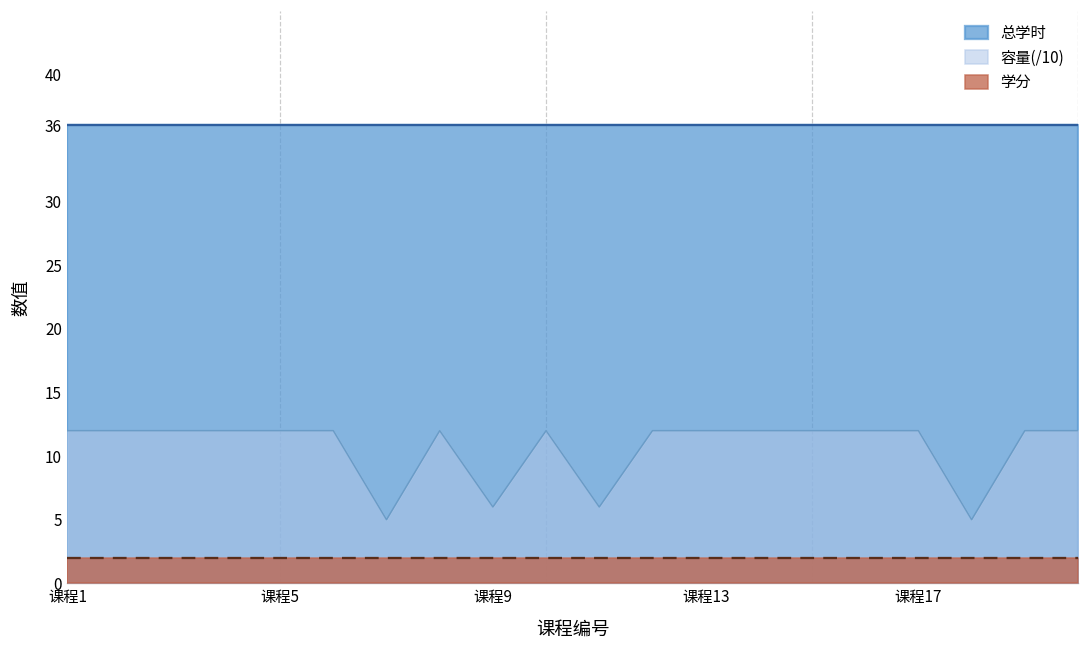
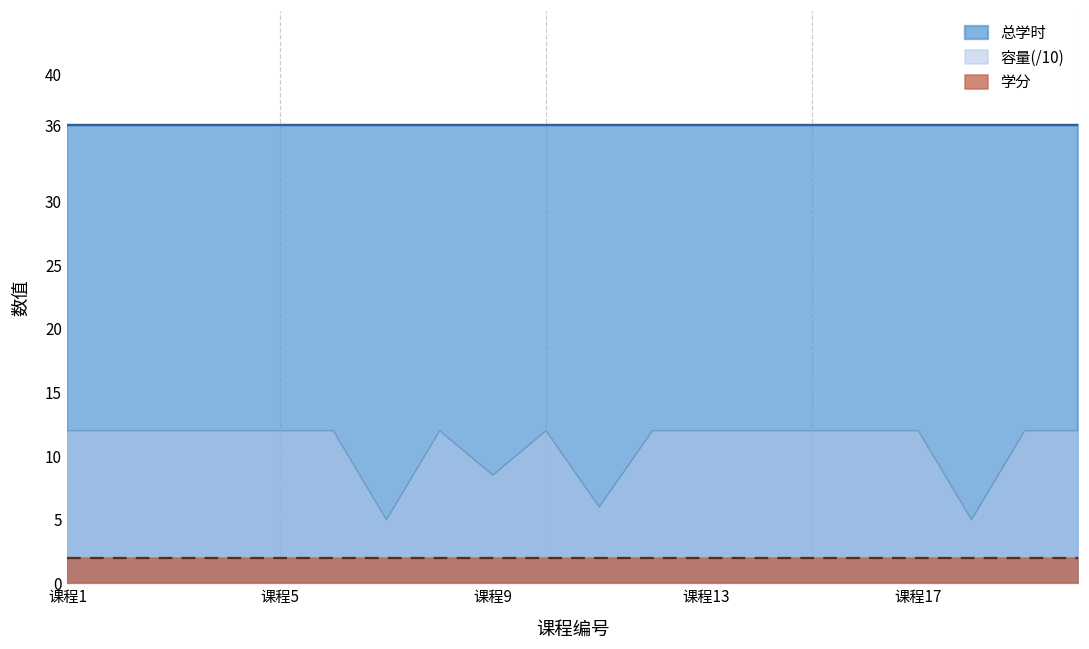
  {
    "总学时": {
      "课程1": 36.0,
      "课程5": 36.0,
      "课程9": 36.0,
      "课程13": 36.0,
      "课程17": 36.0
    },
    "容量(/10)": {
      "课程1": 12.0,
      "课程5": 12.0,
-     "课程9": 6.0,
+     "课程9": 8.5,
      "课程13": 12.0,
      "课程17": 12.0
    },
    "学分": {
      "课程1": 2.0,
      "课程5": 2.0,
      "课程9": 2.0,
      "课程13": 2.0,
      "课程17": 2.0
    }
  }
